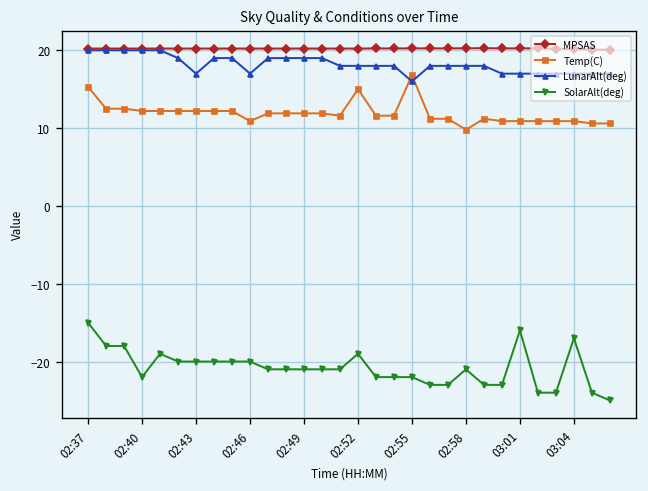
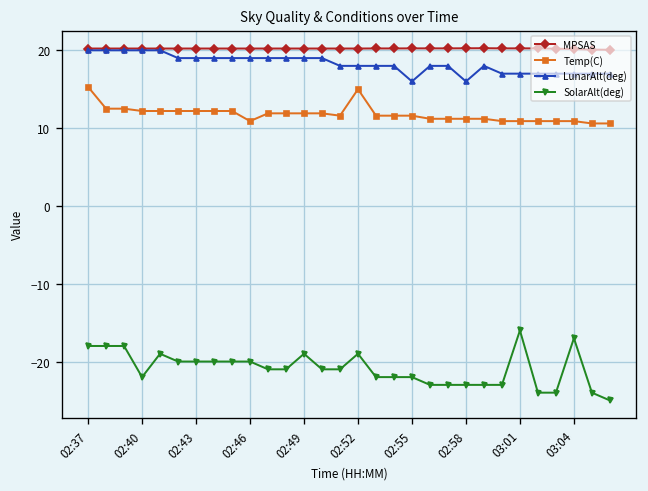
  {
    "MPSAS": {
      "02:43": 20,
      "02:46": 20,
      "02:49": 20,
      "02:52": 20,
      "02:55": 20,
      "02:58": 20,
      "03:01": 20
    },
    "Temp(C)": {
      "02:37": 15,
      "02:40": 12,
      "02:43": 12,
      "02:46": 11,
      "02:49": 12,
      "02:52": 15,
-     "02:55": 17,
-     "02:58": 10,
+     "02:55": 12,
+     "02:58": 11,
      "03:01": 11,
      "03:04": 11
    },
    "LunarAlt(deg)": {
-     "02:43": 17,
-     "02:46": 17,
+     "02:43": 19,
+     "02:46": 19,
      "02:49": 19,
      "02:52": 18,
      "02:55": 16,
-     "02:58": 18,
+     "02:58": 16,
      "03:01": 17
    },
    "SolarAlt(deg)": {
-     "02:37": -15,
+     "02:37": -18,
      "02:40": -22,
      "02:43": -20,
      "02:46": -20,
-     "02:49": -21,
+     "02:49": -19,
      "02:52": -19,
      "02:55": -22,
-     "02:58": -21,
+     "02:58": -23,
      "03:01": -16,
      "03:04": -17
    }
  }
